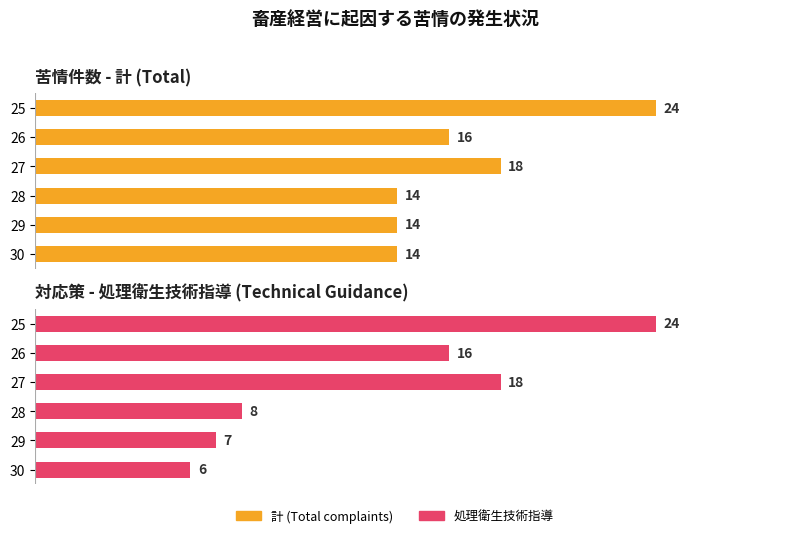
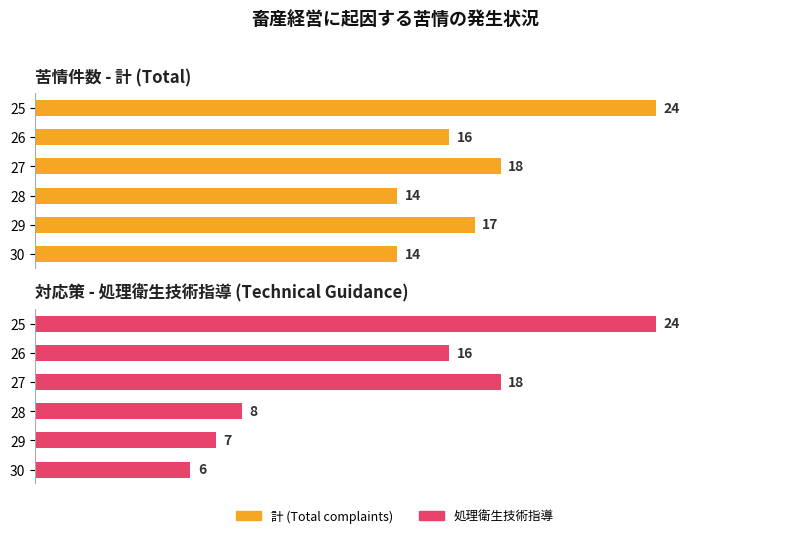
  {
    "苦情件数 - 計 (Total)": {
      "25": 24,
      "26": 16,
      "27": 18,
      "28": 14,
-     "29": 14,
+     "29": 17,
      "30": 14
    },
    "対応策 - 処理衛生技術指導 (Technical Guidance)": {
      "25": 24,
      "26": 16,
      "27": 18,
      "28": 8,
      "29": 7,
      "30": 6
    }
  }
